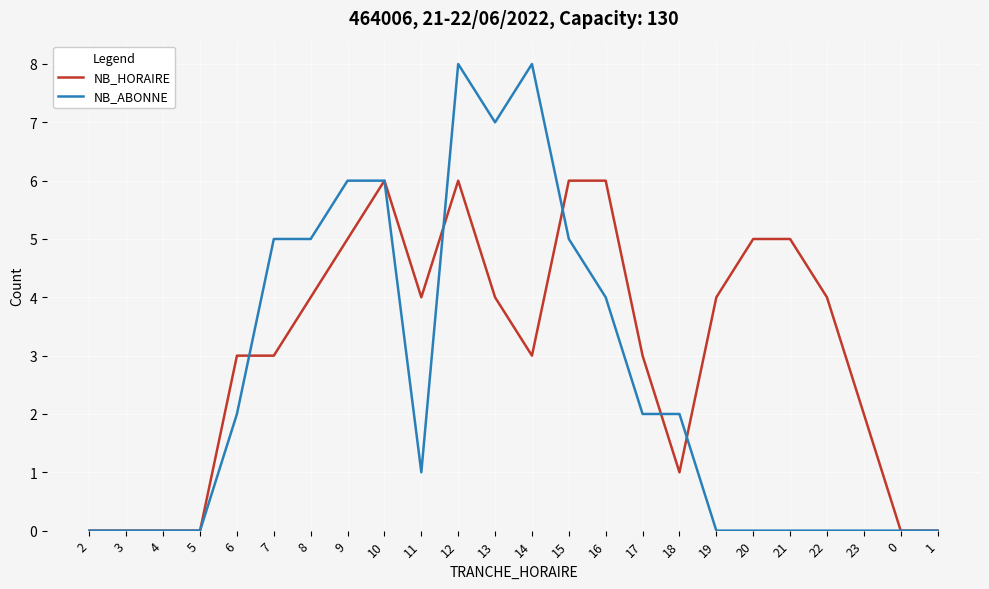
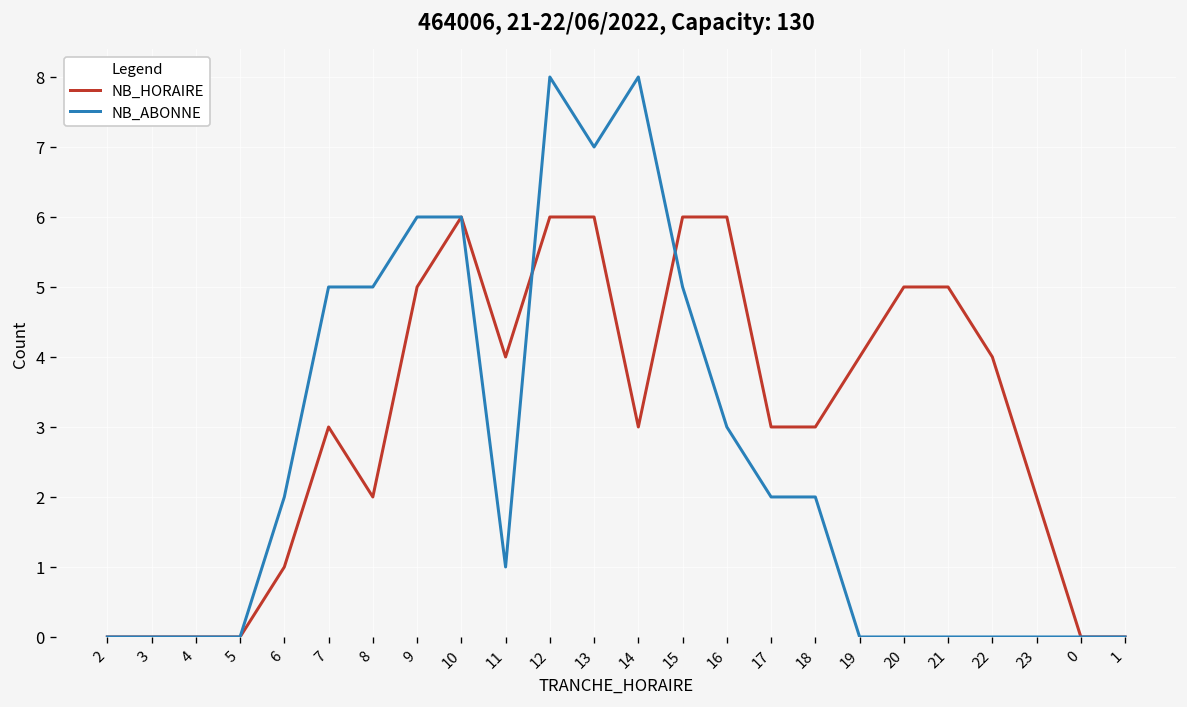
  {
    "NB_HORAIRE": {
-     "6": 3,
+     "6": 1,
      "7": 3,
-     "8": 4,
+     "8": 2,
      "9": 5,
      "11": 4,
      "12": 6,
-     "13": 4,
+     "13": 6,
      "14": 3,
      "15": 6,
      "16": 6,
      "17": 3,
-     "18": 1,
+     "18": 3,
      "19": 4,
      "20": 5,
      "21": 5,
      "22": 4,
      "23": 2
    },
    "NB_ABONNE": {
      "6": 2,
      "7": 5,
      "8": 5,
      "9": 6,
      "11": 1,
      "12": 8,
      "13": 7,
      "14": 8,
      "15": 5,
-     "16": 4,
+     "16": 3,
      "17": 2,
      "18": 2,
      "19": 0,
      "20": 0,
      "21": 0,
      "22": 0,
      "23": 0
    }
  }
